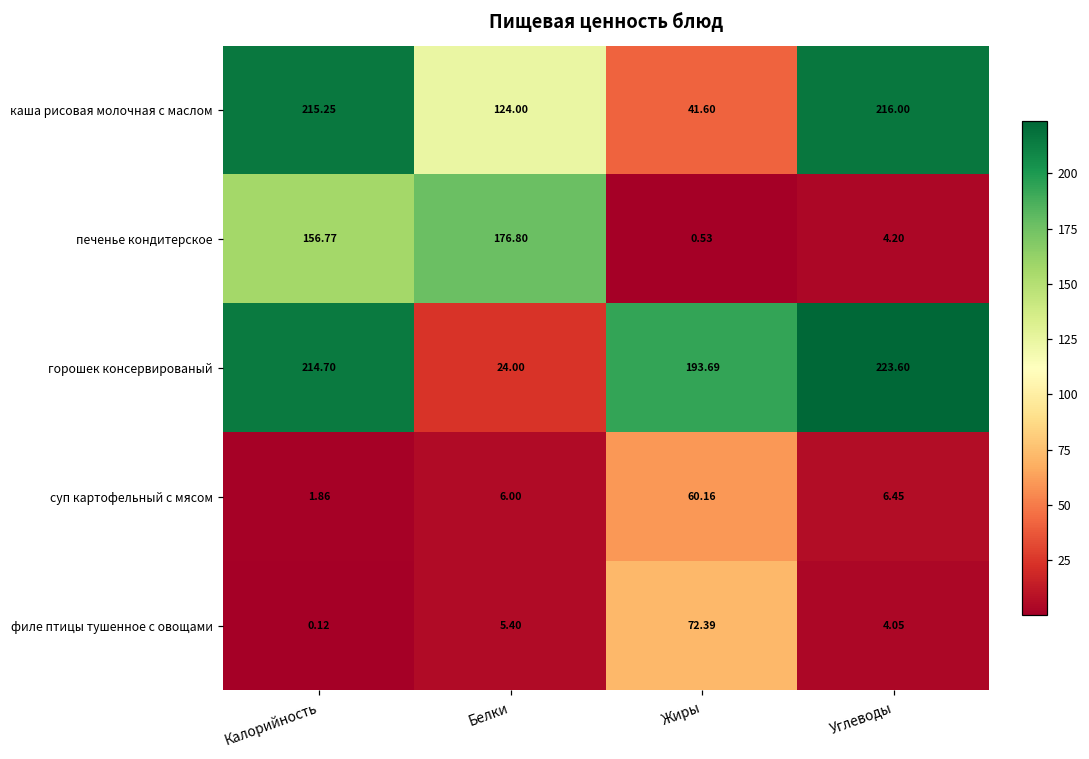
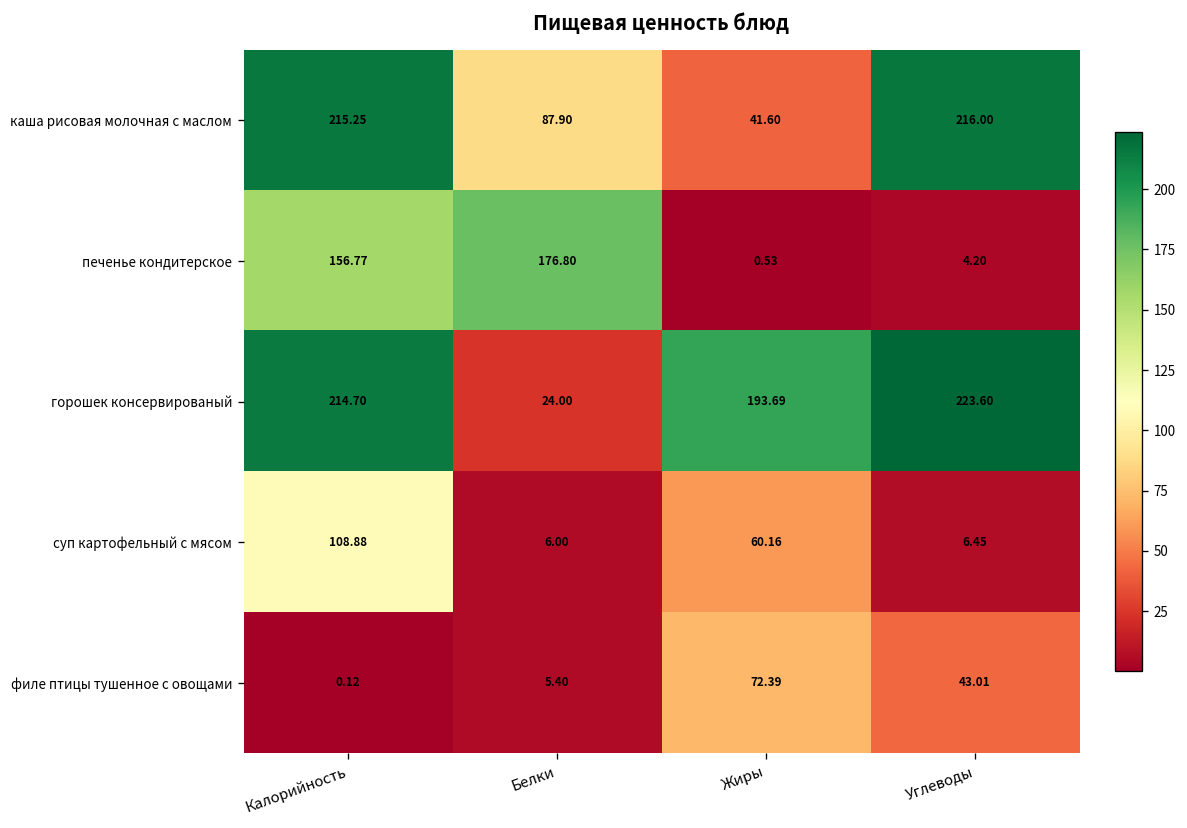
  {
    "каша рисовая молочная с маслом": {
      "Калорийность": 215.25,
-     "Белки": 124.00,
+     "Белки": 87.90,
      "Жиры": 41.60,
      "Углеводы": 216.00
    },
    "печенье кондитерское": {
      "Калорийность": 156.77,
      "Белки": 176.80,
      "Жиры": 0.53,
      "Углеводы": 4.20
    },
    "горошек консервированый": {
      "Калорийность": 214.70,
      "Белки": 24.00,
      "Жиры": 193.69,
      "Углеводы": 223.60
    },
    "суп картофельный с мясом": {
-     "Калорийность": 1.86,
+     "Калорийность": 108.88,
      "Белки": 6.00,
      "Жиры": 60.16,
      "Углеводы": 6.45
    },
    "филе птицы тушенное с овощами": {
      "Калорийность": 0.12,
      "Белки": 5.40,
      "Жиры": 72.39,
-     "Углеводы": 4.05
+     "Углеводы": 43.01
    }
  }
